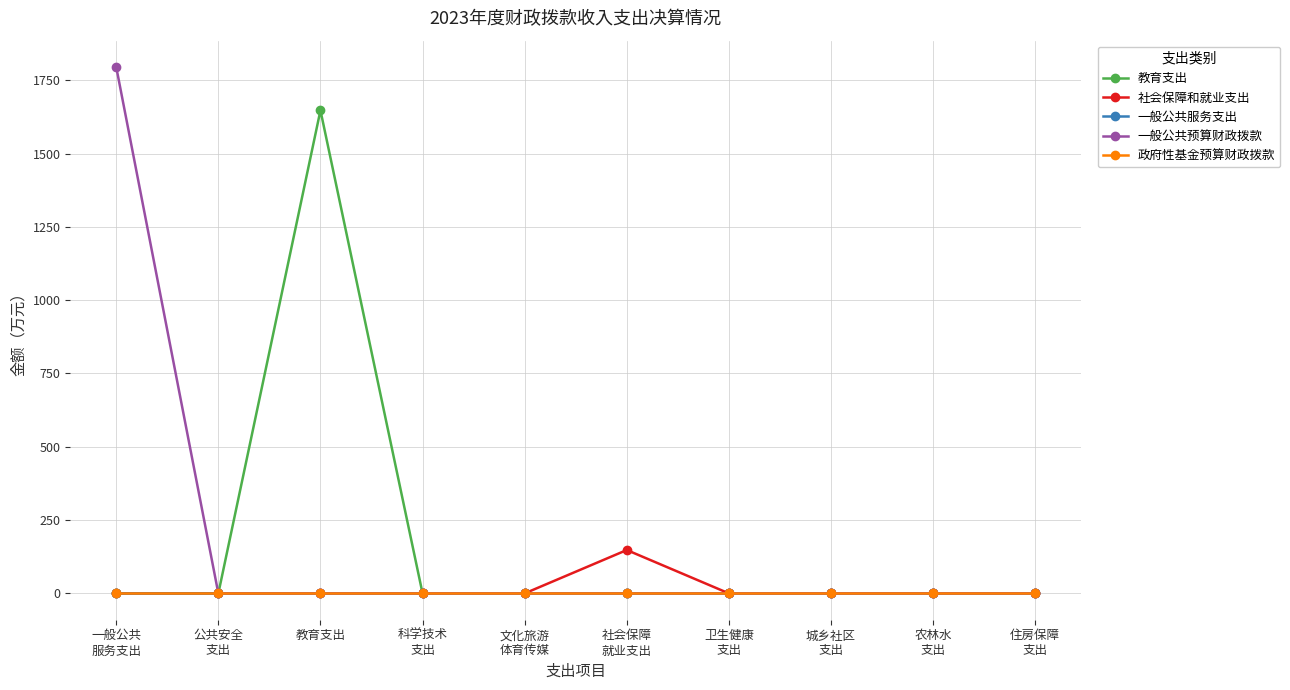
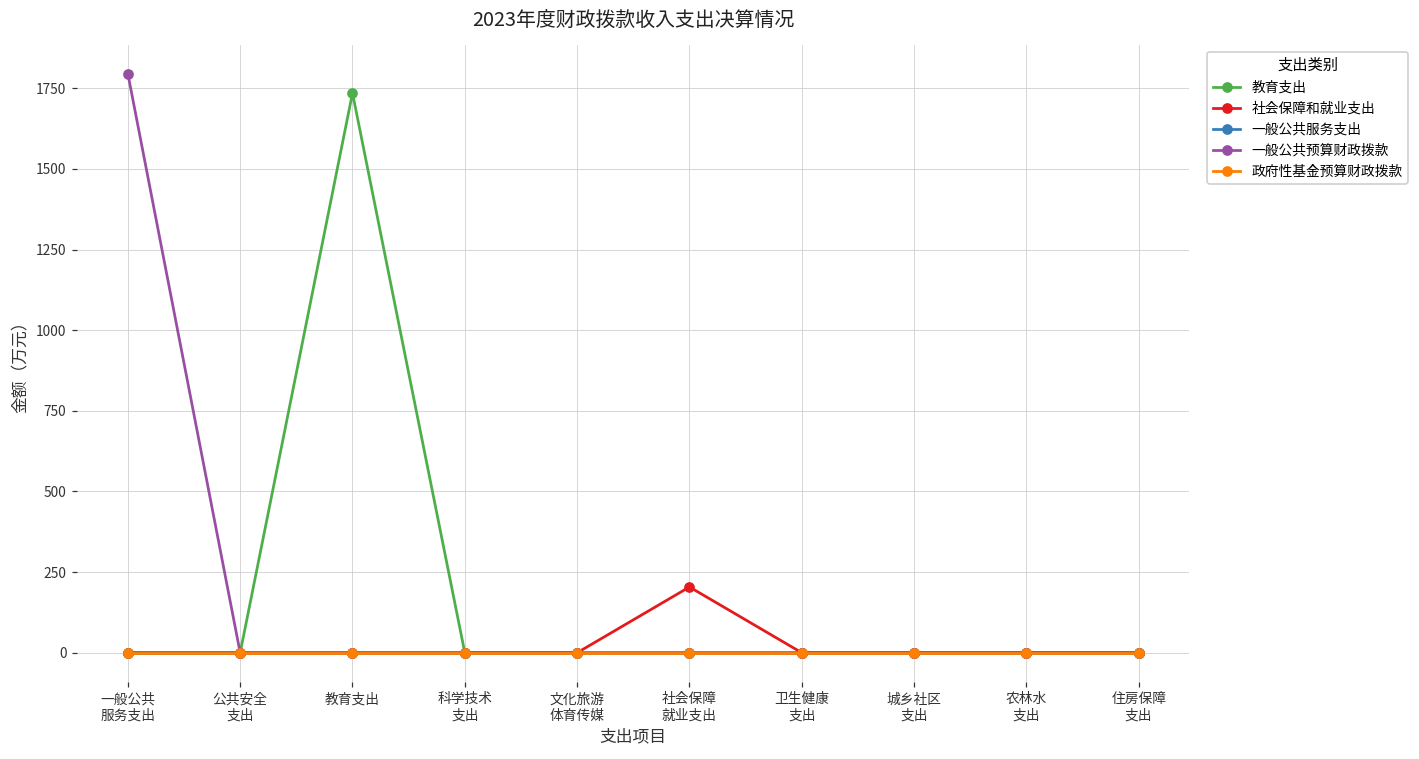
  {
    "教育支出": {
-     "教育支出": 1650
+     "教育支出": 1740
    },
    "社会保障和就业支出": {
-     "社会保障 就业支出": 150
+     "社会保障 就业支出": 200
    },
    "一般公共预算财政拨款": {
      "一般公共 服务支出": 1800
    }
  }
